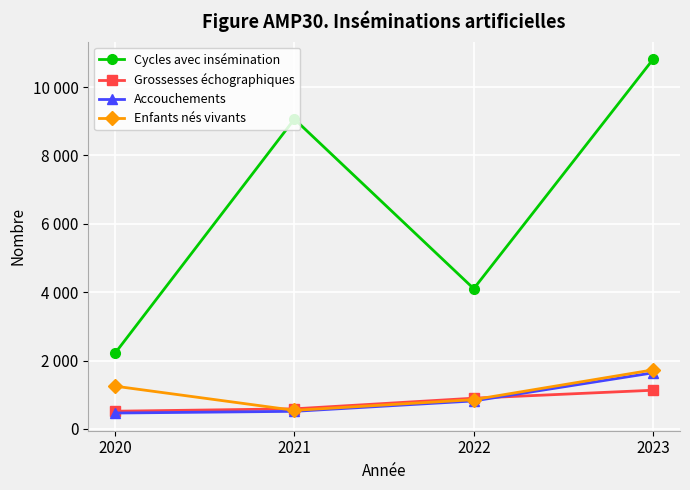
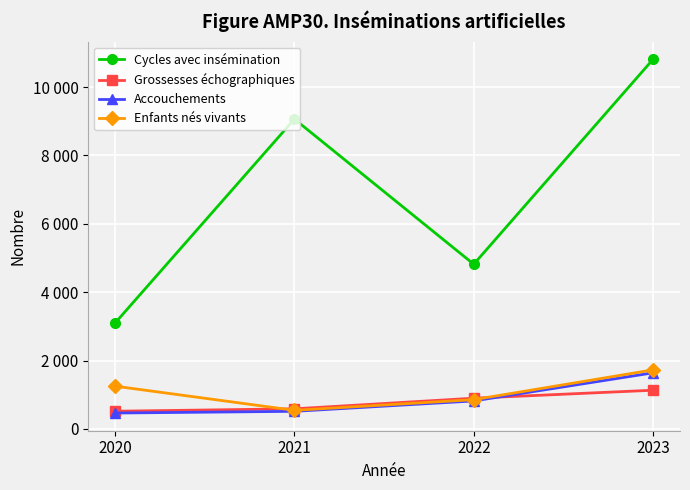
  {
    "Cycles avec insémination": {
-     "2020": 2200,
-     "2022": 4100,
+     "2020": 3100,
+     "2022": 4800,
      "2023": 10800
    },
    "Grossesses échographiques": {
      "2023": 1100
    },
    "Accouchements": {
      "2023": 1600
    },
    "Enfants nés vivants": {
      "2020": 1300,
      "2023": 1700
    }
  }
